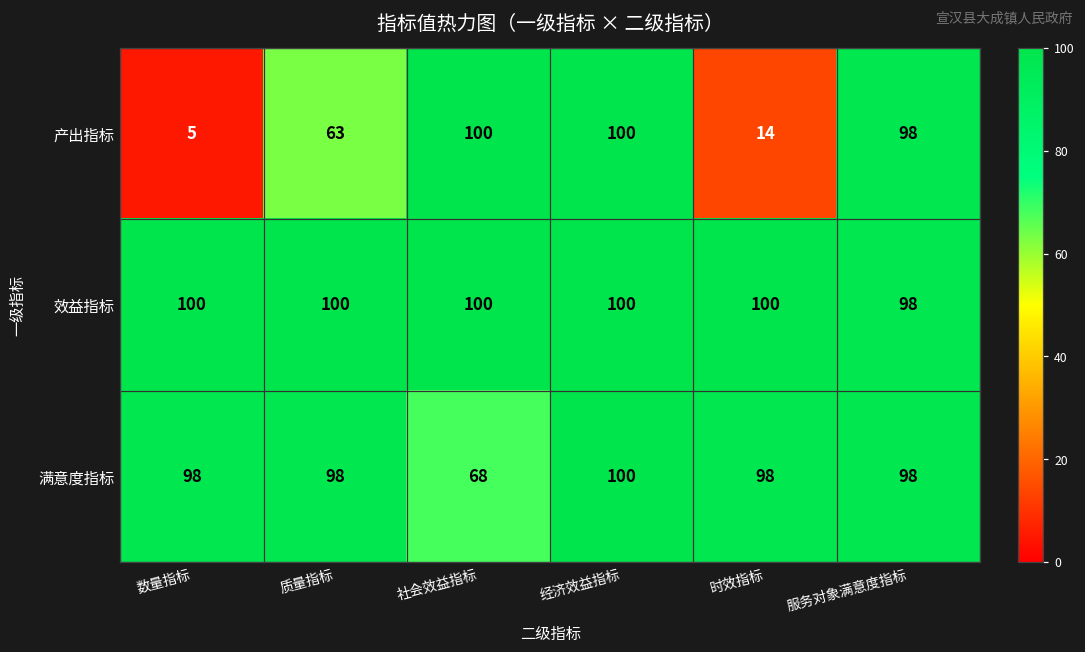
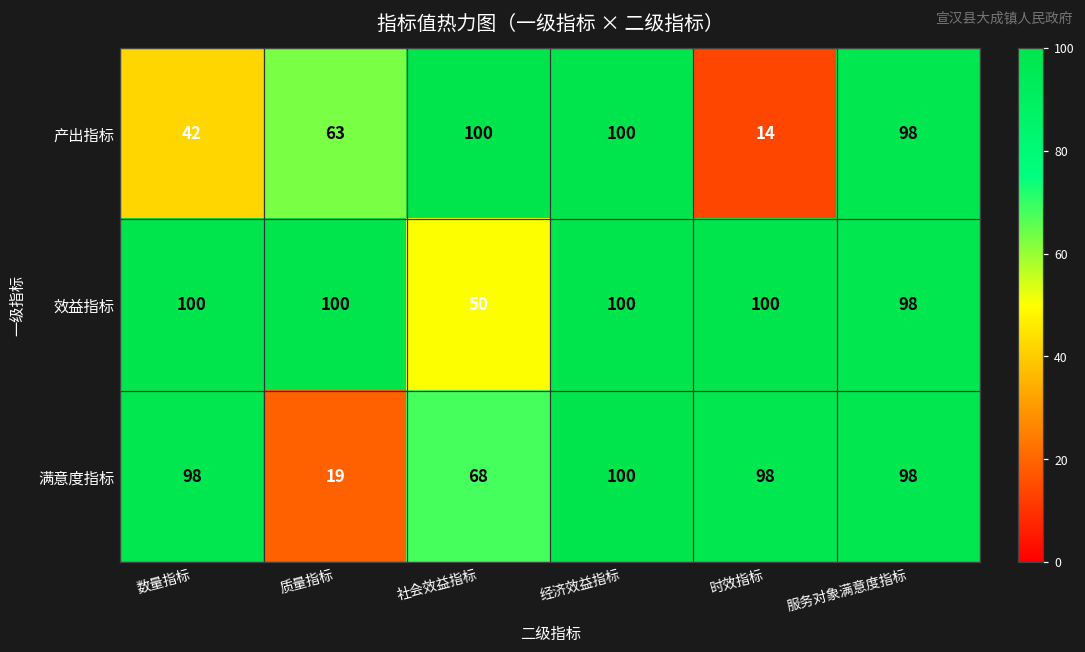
  {
    "产出指标": {
-     "数量指标": 5,
+     "数量指标": 42,
      "质量指标": 63,
      "社会效益指标": 100,
      "经济效益指标": 100,
      "时效指标": 14,
      "服务对象满意度指标": 98
    },
    "效益指标": {
      "数量指标": 100,
      "质量指标": 100,
-     "社会效益指标": 100,
+     "社会效益指标": 50,
      "经济效益指标": 100,
      "时效指标": 100,
      "服务对象满意度指标": 98
    },
    "满意度指标": {
      "数量指标": 98,
-     "质量指标": 98,
+     "质量指标": 19,
      "社会效益指标": 68,
      "经济效益指标": 100,
      "时效指标": 98,
      "服务对象满意度指标": 98
    }
  }
